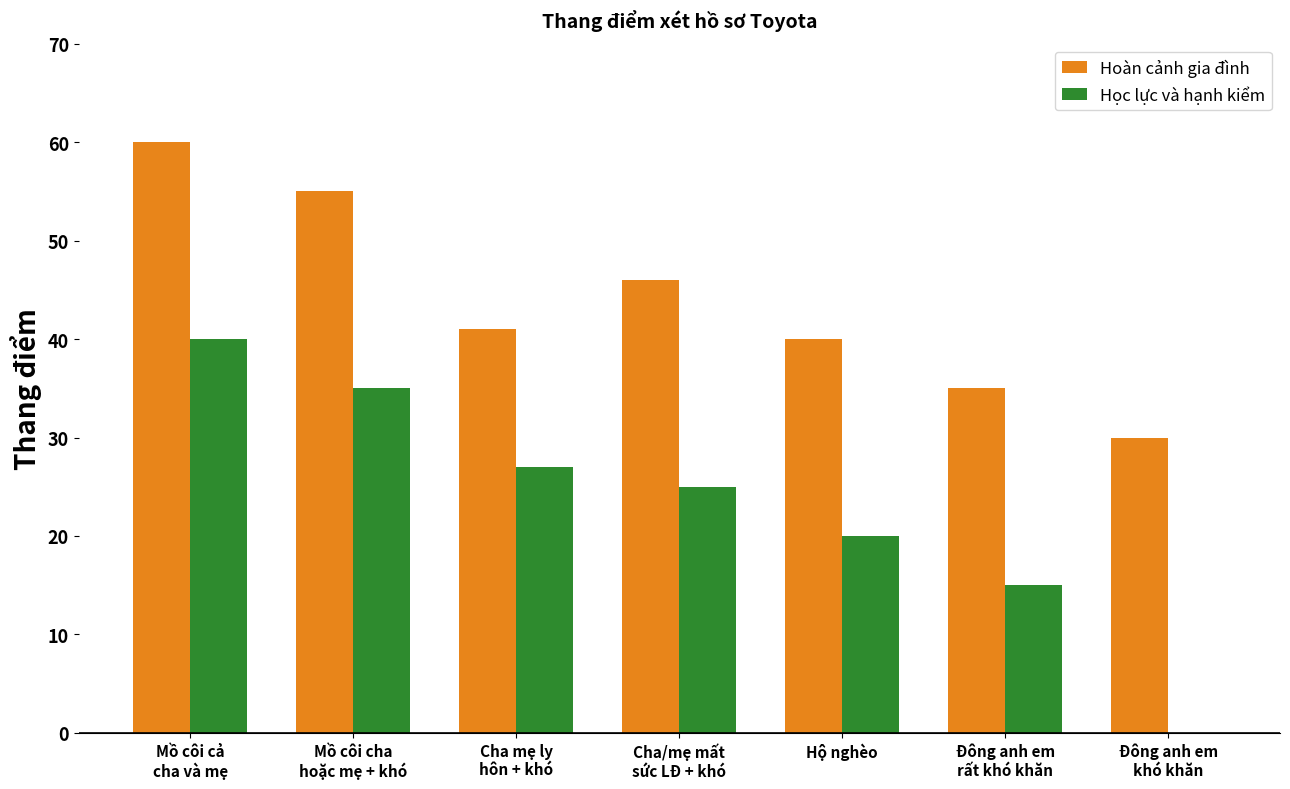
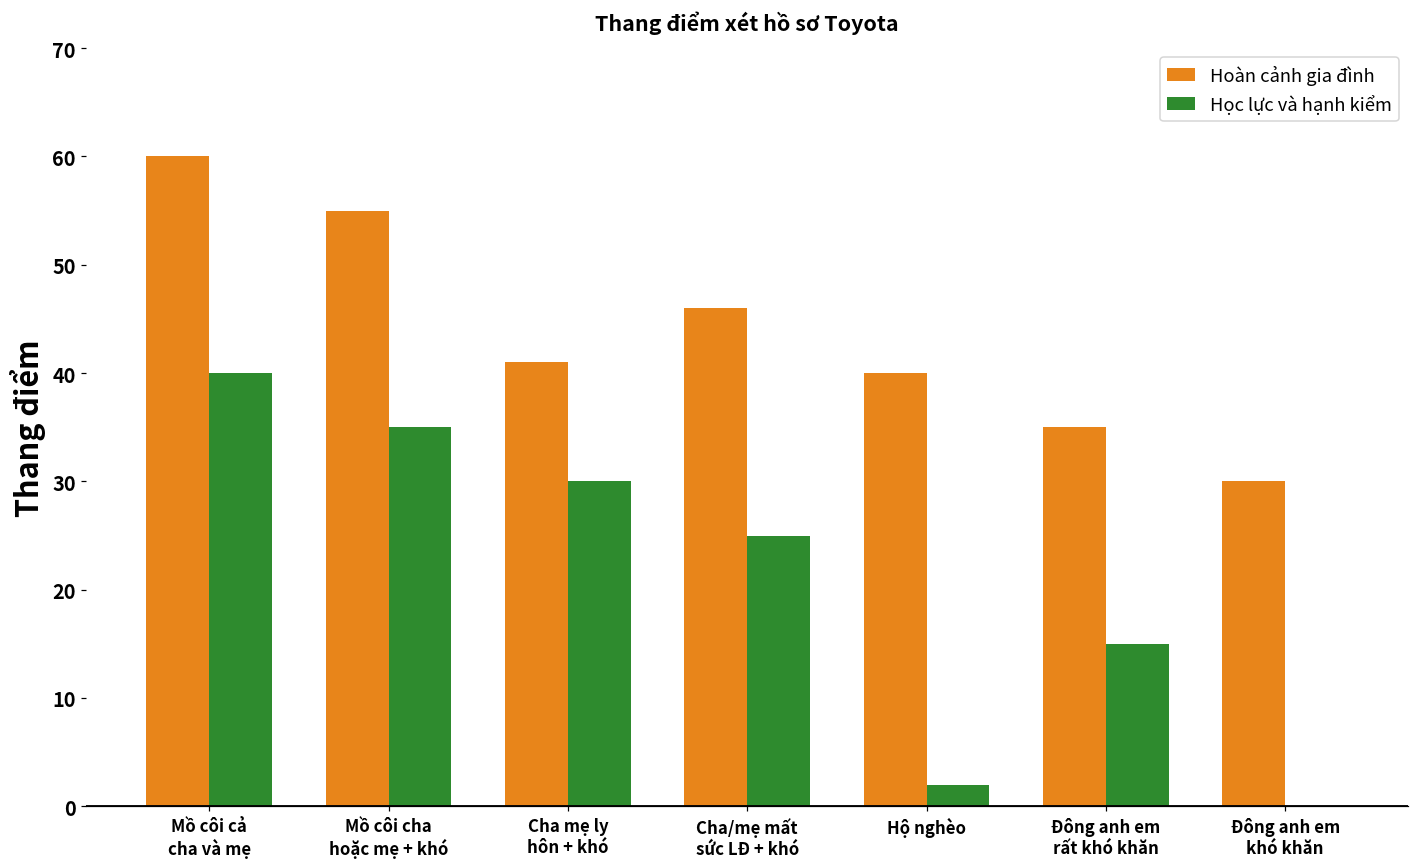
  {
    "Hoàn cảnh gia đình": {
      "Mồ côi cả cha và mẹ": 60,
      "Mồ côi cha hoặc mẹ + khó": 55,
      "Cha mẹ ly hôn + khó": 41,
      "Cha/mẹ mất sức LĐ + khó": 46,
      "Hộ nghèo": 40,
      "Đông anh em rất khó khăn": 35,
      "Đông anh em khó khăn": 30
    },
    "Học lực và hạnh kiểm": {
      "Mồ côi cả cha và mẹ": 40,
      "Mồ côi cha hoặc mẹ + khó": 35,
-     "Cha mẹ ly hôn + khó": 27,
+     "Cha mẹ ly hôn + khó": 30,
      "Cha/mẹ mất sức LĐ + khó": 25,
-     "Hộ nghèo": 20,
+     "Hộ nghèo": 2,
      "Đông anh em rất khó khăn": 15,
      "Đông anh em khó khăn": 0
    }
  }
